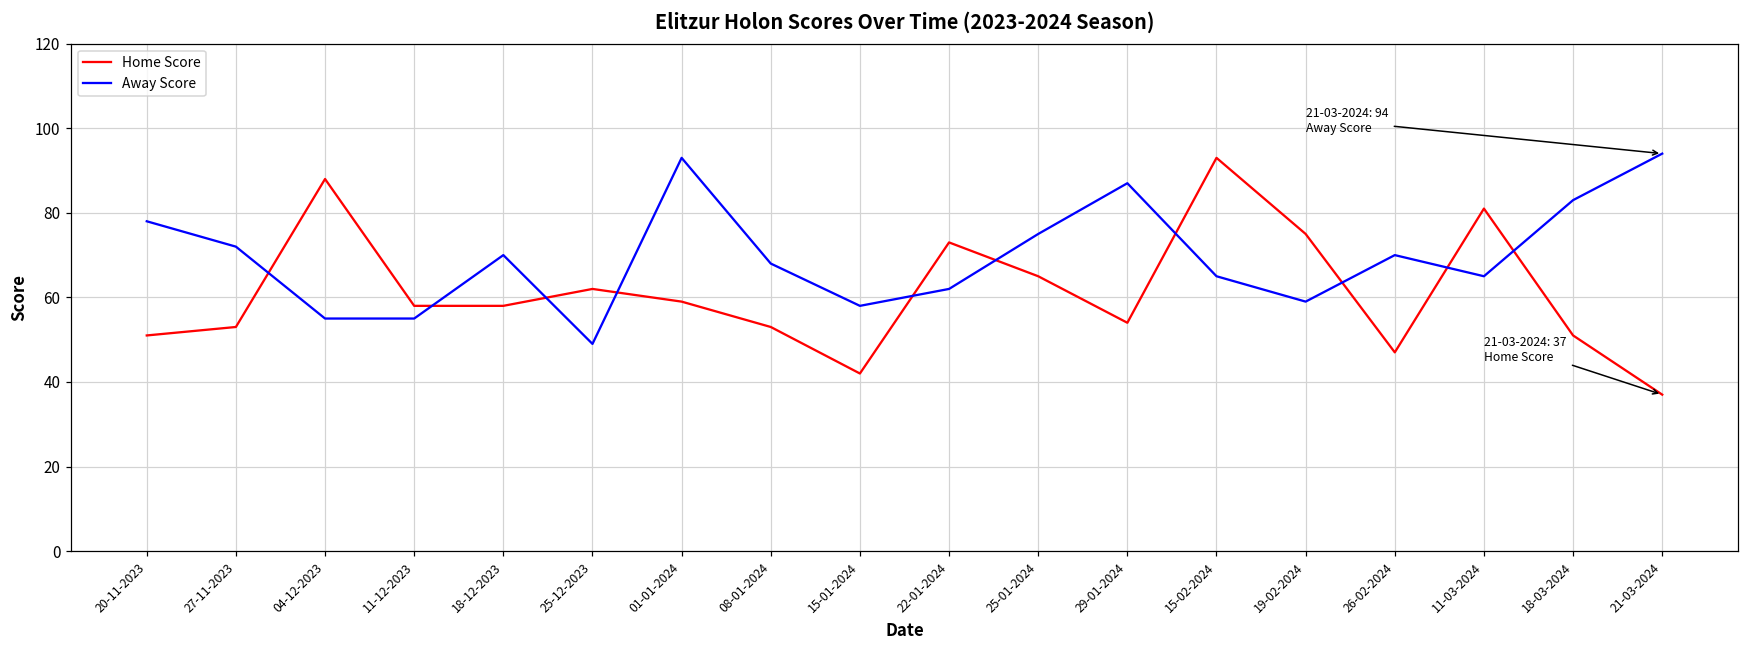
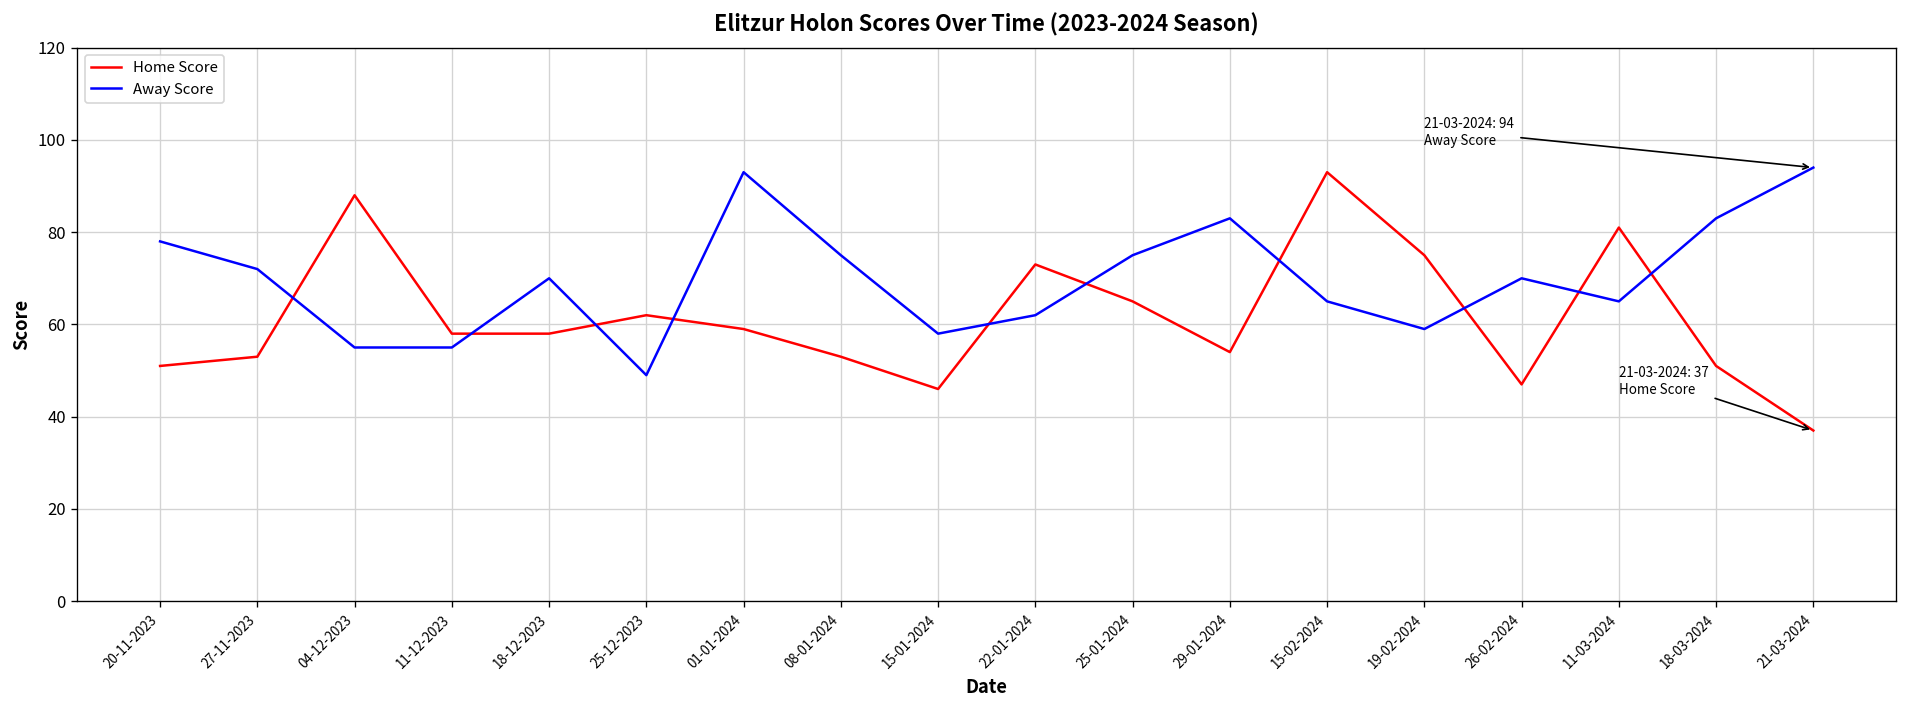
  {
    "Home Score": {
      "20-11-2023": 51,
      "27-11-2023": 53,
      "04-12-2023": 88,
      "11-12-2023": 58,
      "18-12-2023": 58,
      "25-12-2023": 62,
      "01-01-2024": 59,
      "08-01-2024": 53,
-     "15-01-2024": 42,
+     "15-01-2024": 46,
      "22-01-2024": 73,
      "25-01-2024": 65,
      "29-01-2024": 54,
      "15-02-2024": 93,
      "19-02-2024": 75,
      "26-02-2024": 47,
      "11-03-2024": 81
    },
    "Away Score": {
      "20-11-2023": 78,
      "27-11-2023": 72,
      "04-12-2023": 55,
      "11-12-2023": 55,
      "18-12-2023": 70,
      "25-12-2023": 49,
      "01-01-2024": 93,
-     "08-01-2024": 68,
+     "08-01-2024": 75,
      "15-01-2024": 58,
      "22-01-2024": 62,
      "25-01-2024": 75,
-     "29-01-2024": 87,
+     "29-01-2024": 83,
      "15-02-2024": 65,
      "19-02-2024": 59,
      "26-02-2024": 70,
      "11-03-2024": 65,
      "18-03-2024": 83
    }
  }
